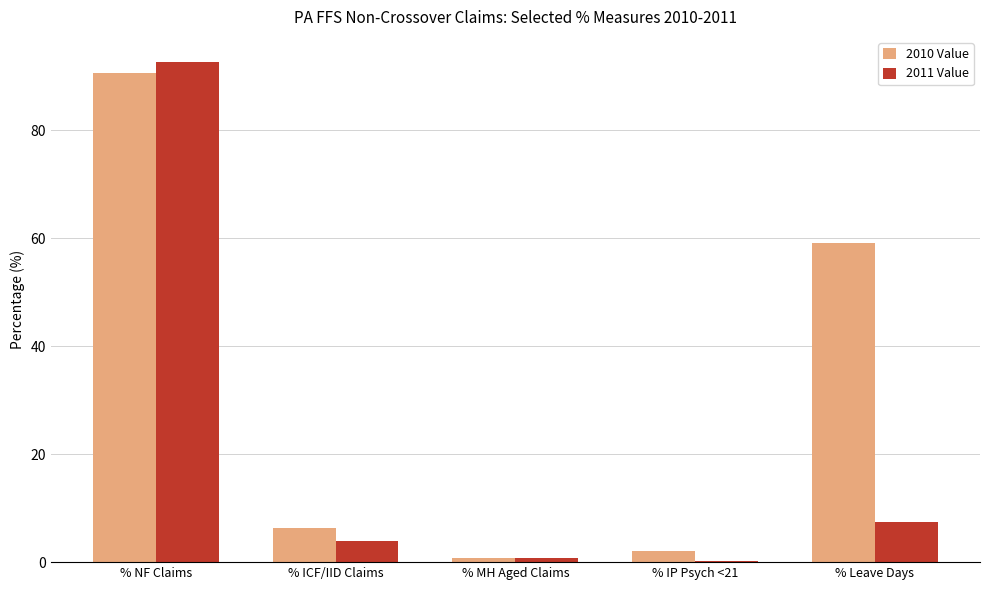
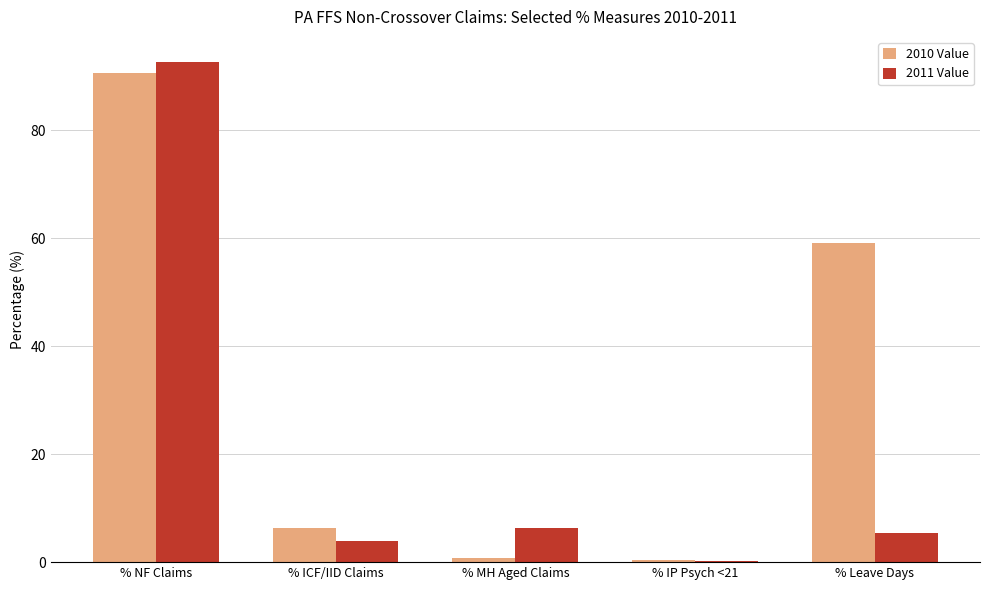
  {
    "2010 Value": {
      "% NF Claims": 91,
      "% ICF/IID Claims": 6,
      "% MH Aged Claims": 1,
-     "% IP Psych <21": 2,
+     "% IP Psych <21": 0,
      "% Leave Days": 59
    },
    "2011 Value": {
      "% NF Claims": 93,
      "% ICF/IID Claims": 4,
-     "% MH Aged Claims": 1,
-     "% Leave Days": 8
+     "% MH Aged Claims": 6,
+     "% Leave Days": 5
    }
  }
